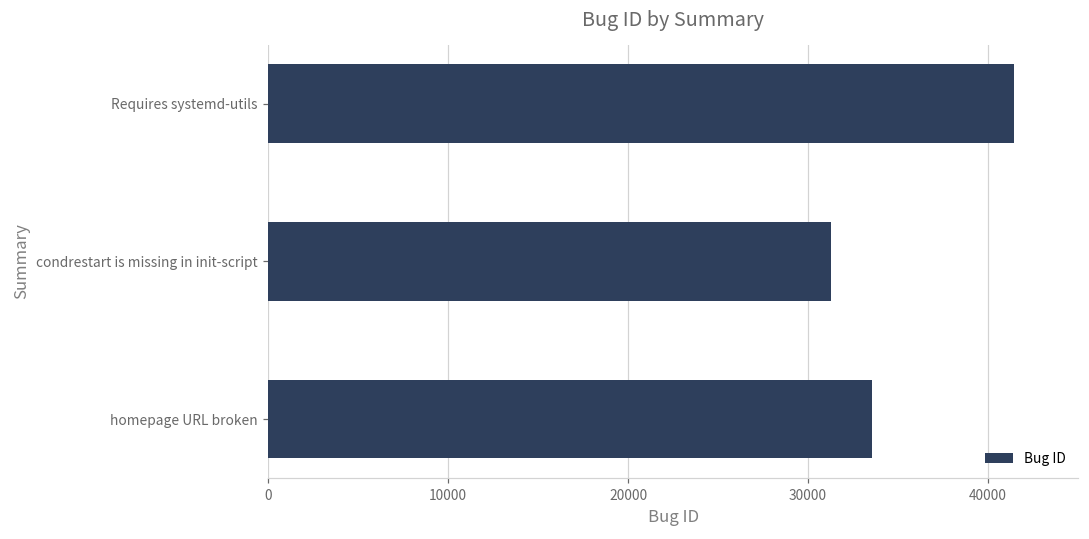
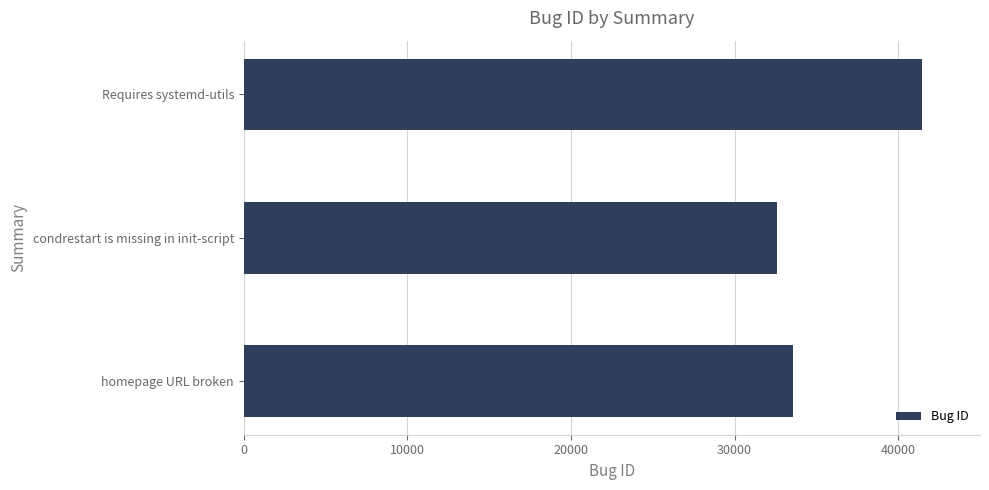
  {
    "Requires systemd-utils": 41500,
-   "condrestart is missing in init-script": 31300,
+   "condrestart is missing in init-script": 32600,
    "homepage URL broken": 33600
  }
